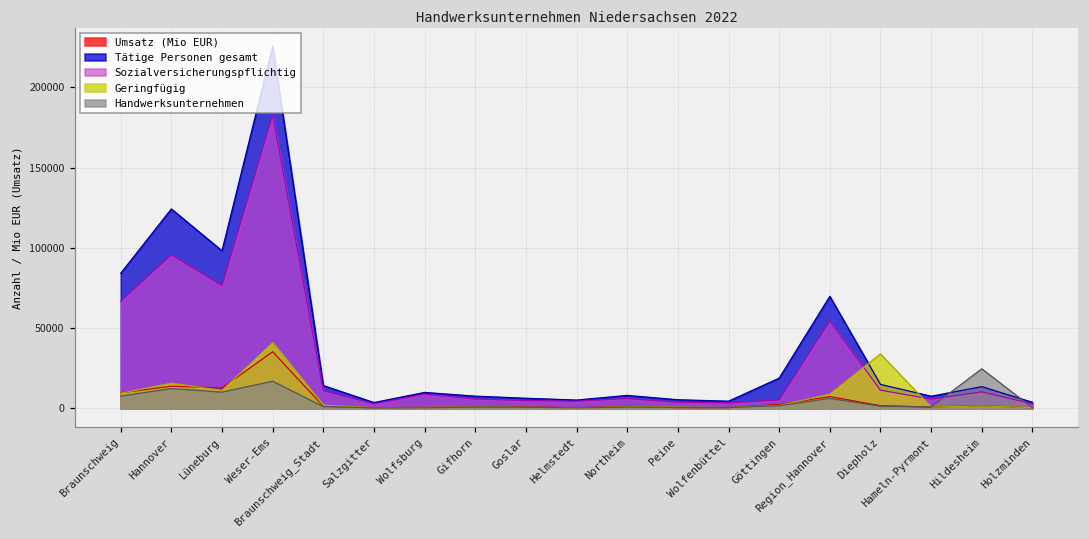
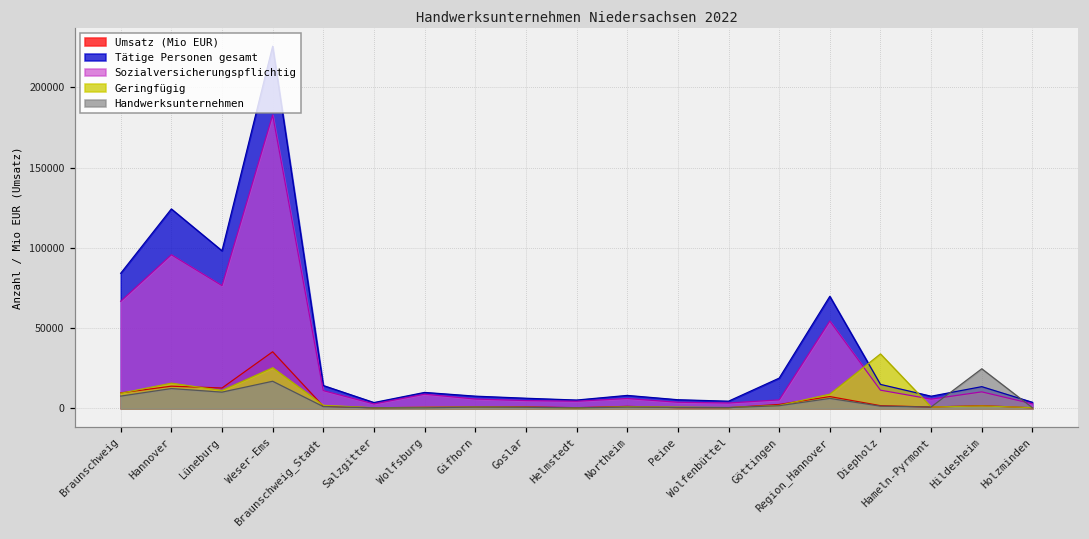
  {
    "Umsatz (Mio EUR)": {
      "Weser-Ems": 35000
    },
    "Tätige Personen gesamt": {
      "Braunschweig": 84000,
      "Hannover": 124000,
      "Lüneburg": 98000,
      "Braunschweig_Stadt": 14000,
      "Gifhorn": 8000,
      "Northeim": 8000,
      "Göttingen": 19000,
      "Region_Hannover": 70000,
      "Diepholz": 15000,
      "Hameln-Pyrmont": 8000,
      "Hildesheim": 14000
    },
    "Sozialversicherungspflichtig": {
      "Braunschweig": 67000,
      "Hannover": 96000,
      "Lüneburg": 76000,
      "Braunschweig_Stadt": 11000,
      "Gifhorn": 6000,
      "Northeim": 6000,
      "Göttingen": 5000,
      "Region_Hannover": 54000,
      "Diepholz": 11000,
      "Hameln-Pyrmont": 6000,
      "Hildesheim": 10000
    },
    "Geringfügig": {
      "Hannover": 16000,
-     "Weser-Ems": 41000,
+     "Weser-Ems": 25000,
      "Diepholz": 34000
    },
    "Handwerksunternehmen": {
      "Braunschweig": 8000,
      "Weser-Ems": 17000,
      "Hildesheim": 25000
    }
  }
